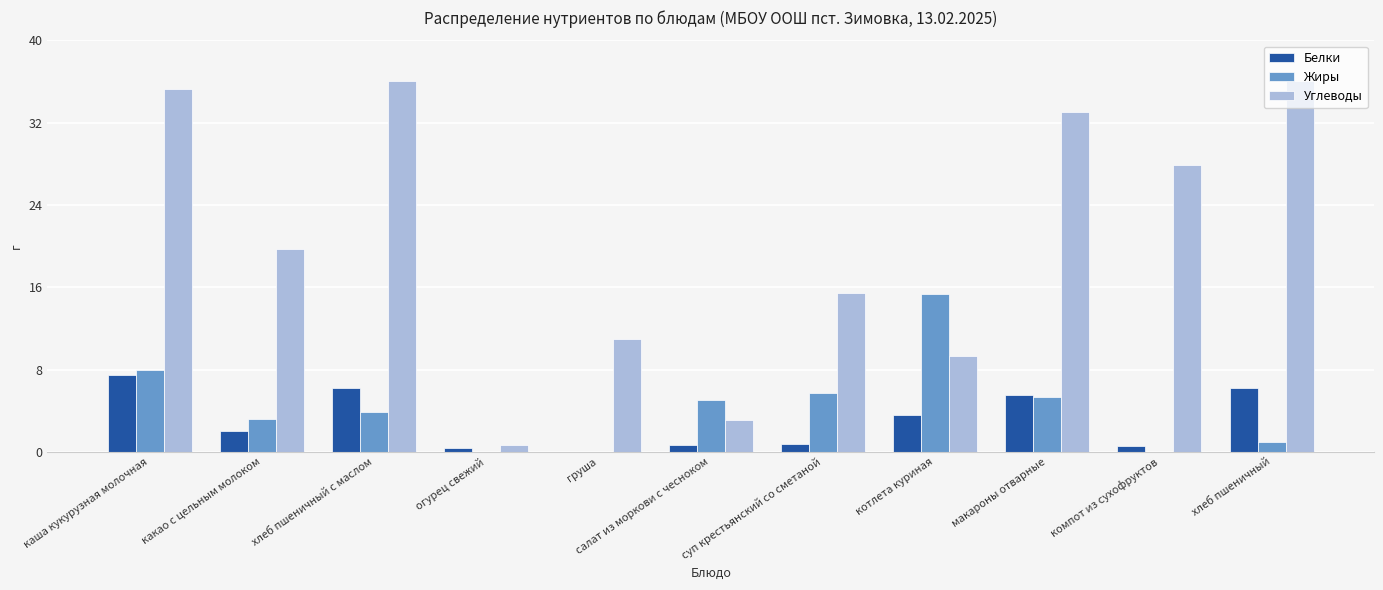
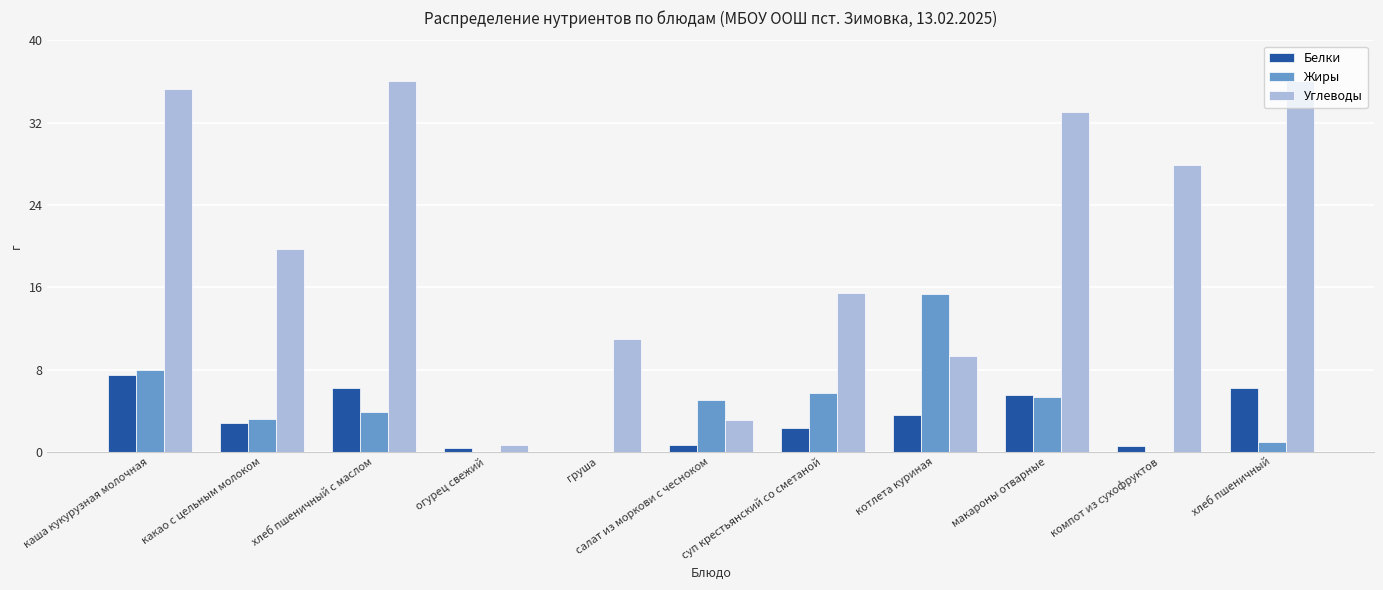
  {
    "Белки": {
      "каша кукурузная молочная": 7.4,
-     "какао с цельным молоком": 2.0,
+     "какао с цельным молоком": 2.8,
      "хлеб пшеничный с маслом": 6.3,
      "огурец свежий": 0.4,
      "груша": 0.0,
      "салат из моркови с чесноком": 0.7,
-     "суп крестьянский со сметаной": 0.8,
+     "суп крестьянский со сметаной": 2.3,
      "котлета куриная": 3.6,
      "макароны отварные": 5.5,
      "компот из сухофруктов": 0.6,
      "хлеб пшеничный": 6.2
    },
    "Жиры": {
      "каша кукурузная молочная": 8.0,
      "какао с цельным молоком": 3.2,
      "хлеб пшеничный с маслом": 3.9,
      "огурец свежий": 0.0,
      "груша": 0.0,
      "салат из моркови с чесноком": 5.1,
      "суп крестьянский со сметаной": 5.7,
      "котлета куриная": 15.4,
      "макароны отварные": 5.3,
      "компот из сухофруктов": 0.0,
      "хлеб пшеничный": 1.0
    },
    "Углеводы": {
      "каша кукурузная молочная": 35.3,
      "какао с цельным молоком": 19.7,
      "хлеб пшеничный с маслом": 36.1,
      "огурец свежий": 0.7,
      "груша": 11.0,
      "салат из моркови с чесноком": 3.1,
      "суп крестьянский со сметаной": 15.4,
      "котлета куриная": 9.3,
      "макароны отварные": 33.0,
      "компот из сухофруктов": 27.9
    }
  }
